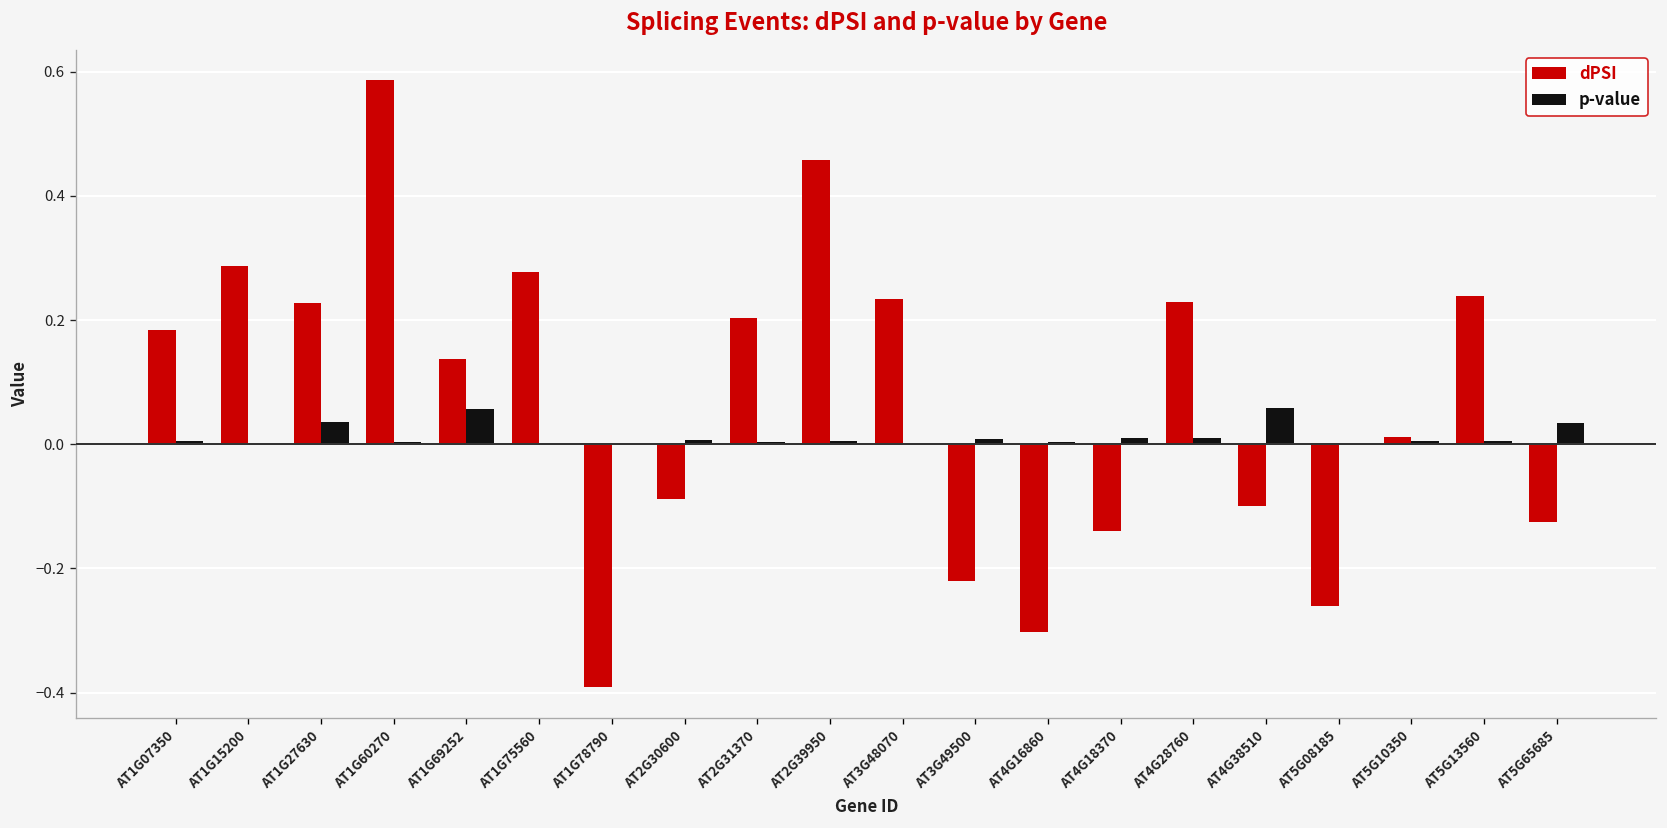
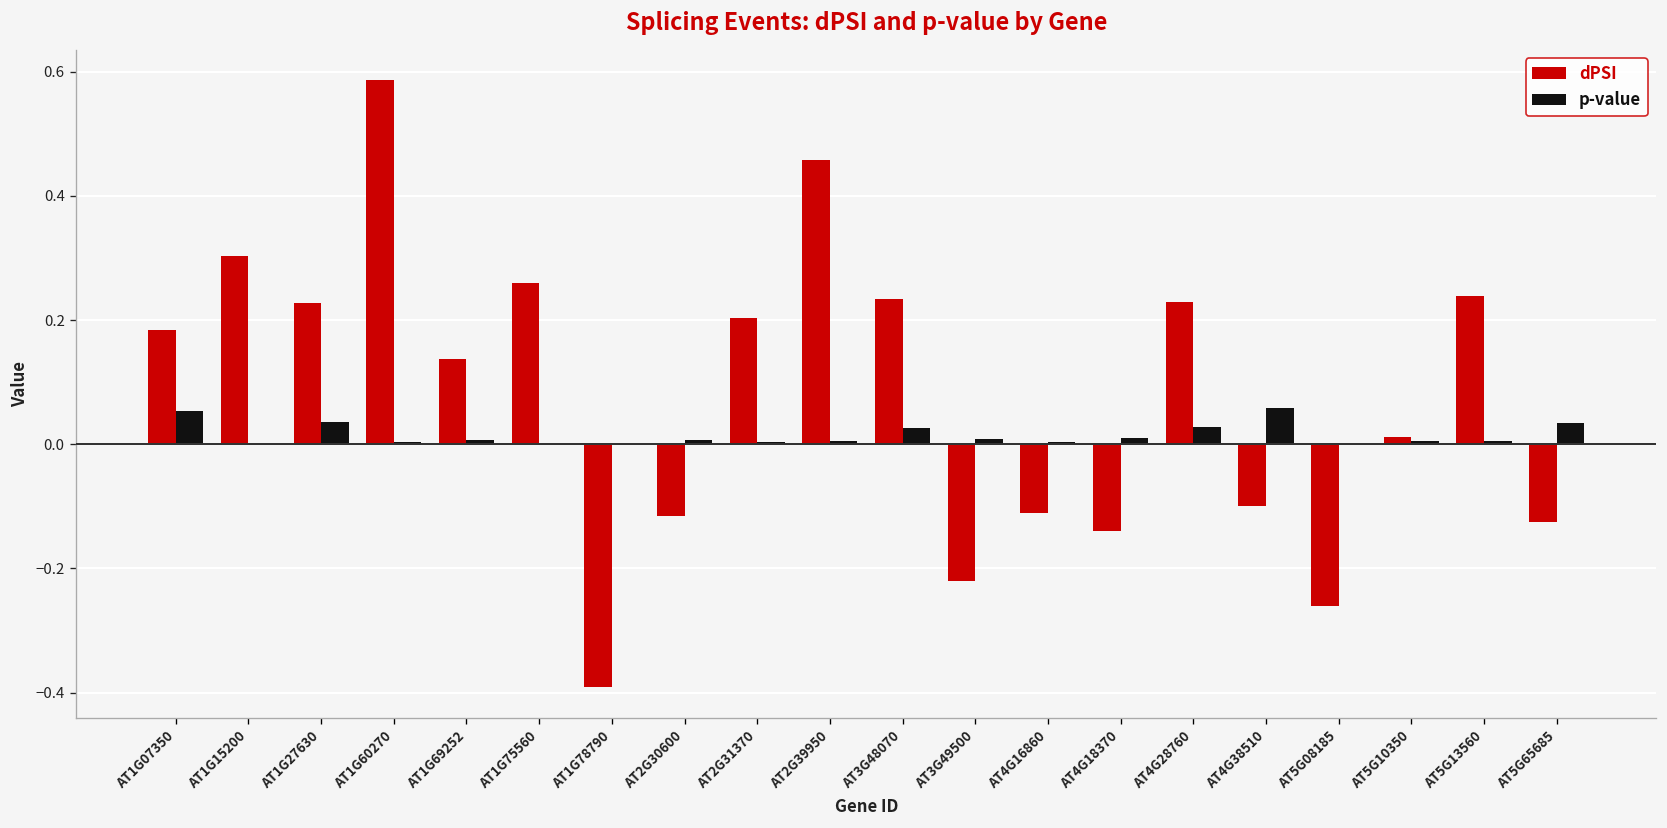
  {
    "dPSI": {
      "AT1G07350": 0.18,
-     "AT1G15200": 0.29,
+     "AT1G15200": 0.30,
      "AT1G27630": 0.23,
      "AT1G60270": 0.59,
      "AT1G69252": 0.14,
-     "AT1G75560": 0.28,
+     "AT1G75560": 0.26,
      "AT1G78790": -0.39,
-     "AT2G30600": -0.09,
+     "AT2G30600": -0.12,
      "AT2G31370": 0.20,
      "AT2G39950": 0.46,
      "AT3G48070": 0.23,
      "AT3G49500": -0.22,
-     "AT4G16860": -0.30,
+     "AT4G16860": -0.11,
      "AT4G18370": -0.14,
      "AT4G28760": 0.23,
      "AT4G38510": -0.10,
      "AT5G08185": -0.26,
      "AT5G10350": 0.01,
      "AT5G13560": 0.24,
      "AT5G65685": -0.13
    },
    "p-value": {
-     "AT1G07350": 0.00,
+     "AT1G07350": 0.05,
      "AT1G15200": 0.00,
      "AT1G27630": 0.04,
-     "AT1G69252": 0.06,
+     "AT1G69252": 0.01,
      "AT1G75560": 0.00,
      "AT2G30600": 0.01,
      "AT2G39950": 0.01,
-     "AT3G48070": 0.00,
+     "AT3G48070": 0.03,
      "AT3G49500": 0.01,
      "AT4G18370": 0.01,
-     "AT4G28760": 0.01,
+     "AT4G28760": 0.03,
      "AT4G38510": 0.06,
      "AT5G65685": 0.03
    }
  }
